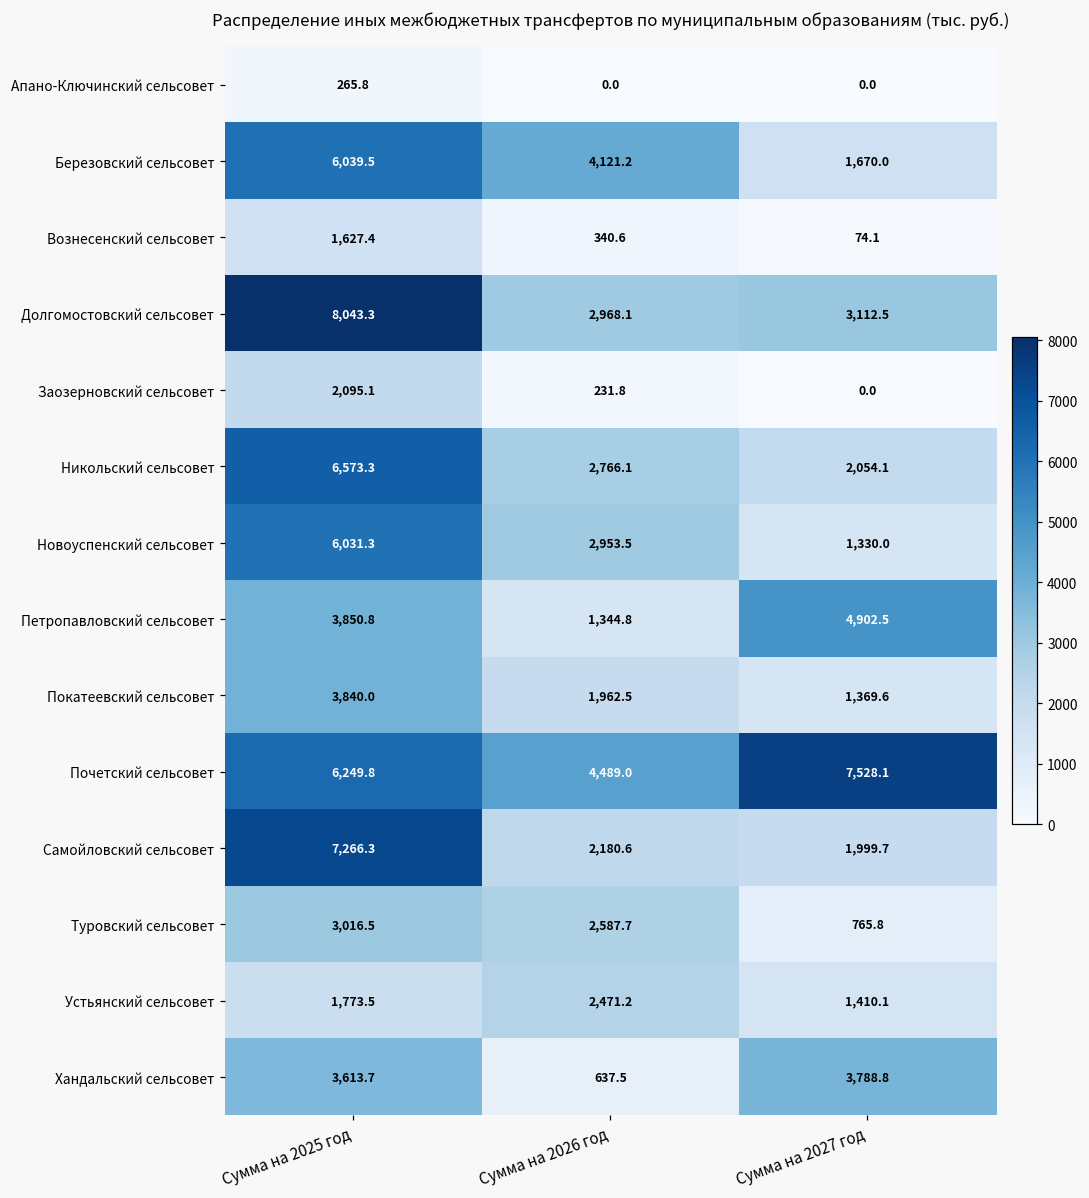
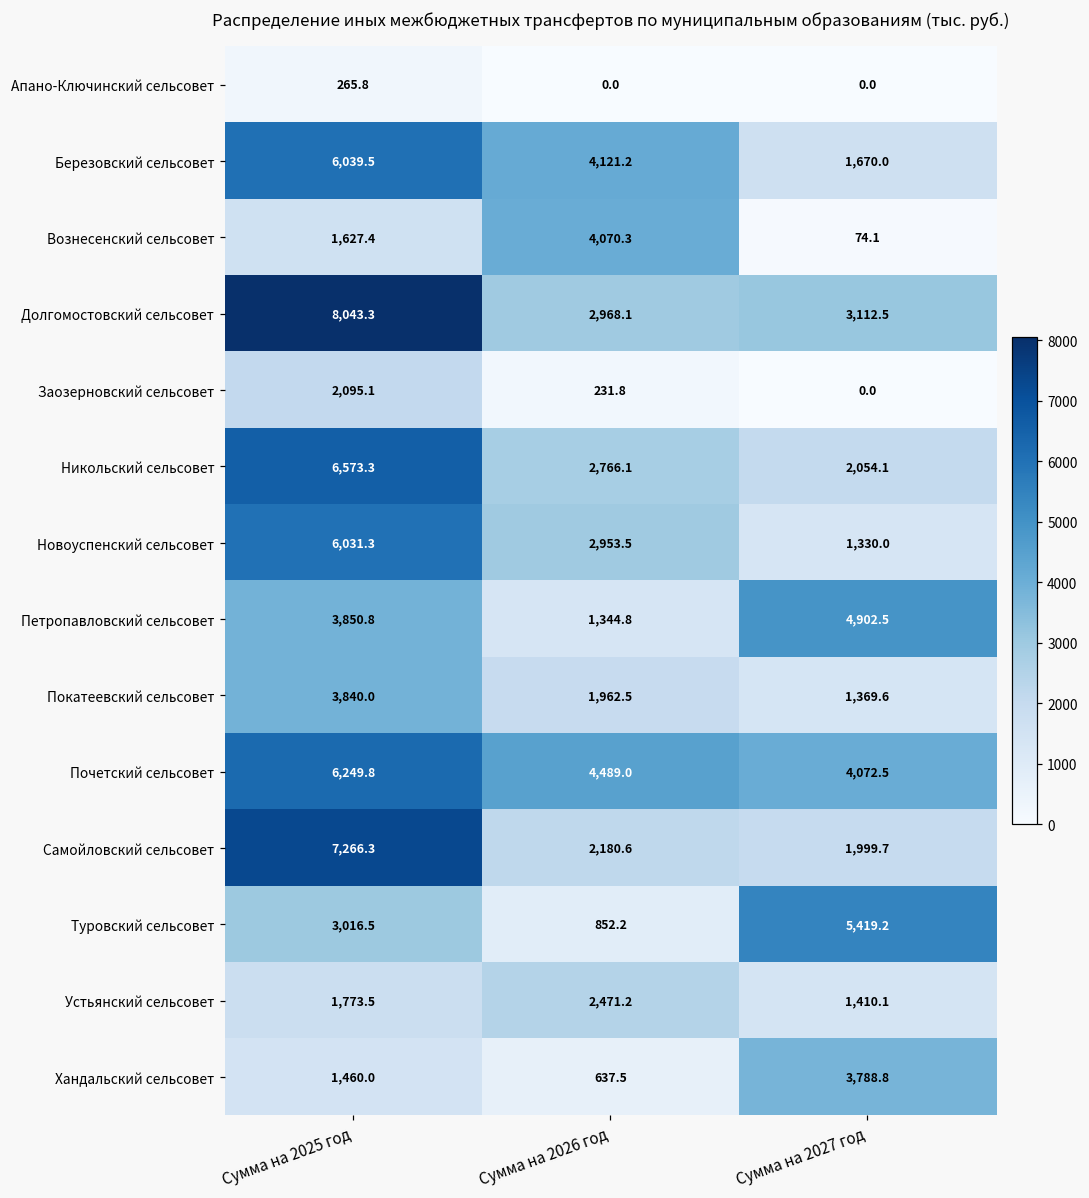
  {
    "Апано-Ключинский сельсовет": {
      "Сумма на 2025 год": "265.8",
      "Сумма на 2026 год": "0.0",
      "Сумма на 2027 год": "0.0"
    },
    "Березовский сельсовет": {
      "Сумма на 2025 год": "6,039.5",
      "Сумма на 2026 год": "4,121.2",
      "Сумма на 2027 год": "1,670.0"
    },
    "Вознесенский сельсовет": {
      "Сумма на 2025 год": "1,627.4",
-     "Сумма на 2026 год": "340.6",
+     "Сумма на 2026 год": "4,070.3",
      "Сумма на 2027 год": "74.1"
    },
    "Долгомостовский сельсовет": {
      "Сумма на 2025 год": "8,043.3",
      "Сумма на 2026 год": "2,968.1",
      "Сумма на 2027 год": "3,112.5"
    },
    "Заозерновский сельсовет": {
      "Сумма на 2025 год": "2,095.1",
      "Сумма на 2026 год": "231.8",
      "Сумма на 2027 год": "0.0"
    },
    "Никольский сельсовет": {
      "Сумма на 2025 год": "6,573.3",
      "Сумма на 2026 год": "2,766.1",
      "Сумма на 2027 год": "2,054.1"
    },
    "Новоуспенский сельсовет": {
      "Сумма на 2025 год": "6,031.3",
      "Сумма на 2026 год": "2,953.5",
      "Сумма на 2027 год": "1,330.0"
    },
    "Петропавловский сельсовет": {
      "Сумма на 2025 год": "3,850.8",
      "Сумма на 2026 год": "1,344.8",
      "Сумма на 2027 год": "4,902.5"
    },
    "Покатеевский сельсовет": {
      "Сумма на 2025 год": "3,840.0",
      "Сумма на 2026 год": "1,962.5",
      "Сумма на 2027 год": "1,369.6"
    },
    "Почетский сельсовет": {
      "Сумма на 2025 год": "6,249.8",
      "Сумма на 2026 год": "4,489.0",
-     "Сумма на 2027 год": "7,528.1"
+     "Сумма на 2027 год": "4,072.5"
    },
    "Самойловский сельсовет": {
      "Сумма на 2025 год": "7,266.3",
      "Сумма на 2026 год": "2,180.6",
      "Сумма на 2027 год": "1,999.7"
    },
    "Туровский сельсовет": {
      "Сумма на 2025 год": "3,016.5",
-     "Сумма на 2026 год": "2,587.7",
-     "Сумма на 2027 год": "765.8"
+     "Сумма на 2026 год": "852.2",
+     "Сумма на 2027 год": "5,419.2"
    },
    "Устьянский сельсовет": {
      "Сумма на 2025 год": "1,773.5",
      "Сумма на 2026 год": "2,471.2",
      "Сумма на 2027 год": "1,410.1"
    },
    "Хандальский сельсовет": {
-     "Сумма на 2025 год": "3,613.7",
+     "Сумма на 2025 год": "1,460.0",
      "Сумма на 2026 год": "637.5",
      "Сумма на 2027 год": "3,788.8"
    }
  }
